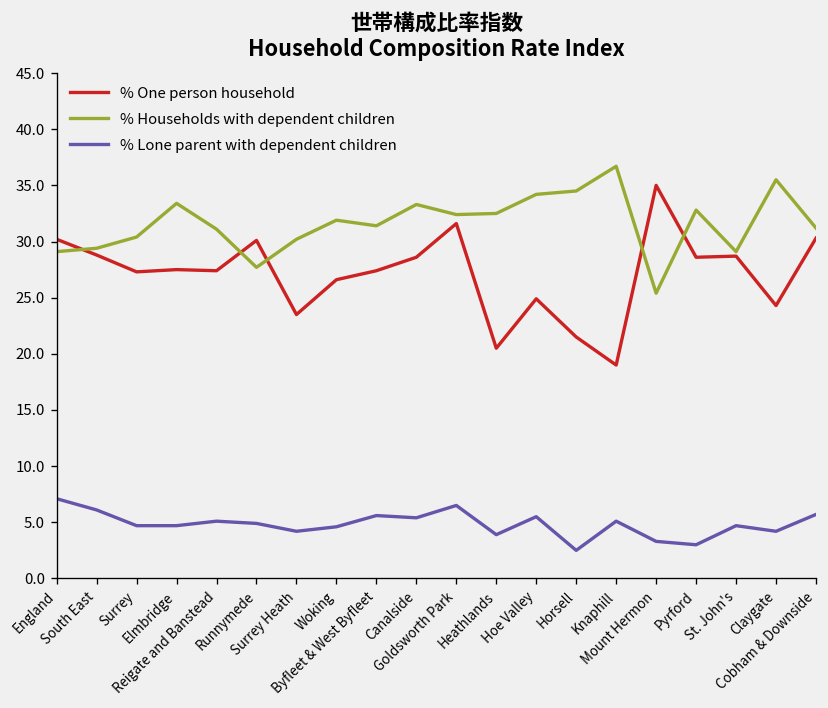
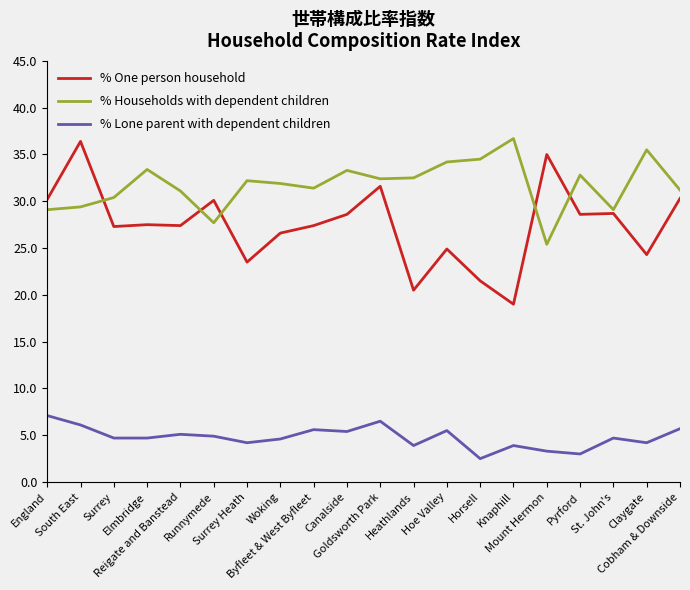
  {
    "% One person household": {
      "England": 30,
-     "South East": 29,
+     "South East": 36,
      "Surrey": 27,
      "Elmbridge": 28,
      "Reigate and Banstead": 27,
      "Runnymede": 30,
      "Surrey Heath": 24,
      "Woking": 27,
      "Byfleet & West Byfleet": 27,
      "Canalside": 29,
      "Goldsworth Park": 32,
      "Heathlands": 21,
      "Hoe Valley": 25,
      "Horsell": 22,
      "Knaphill": 19,
      "Mount Hermon": 35,
      "Pyrford": 29,
      "St. John's": 29,
      "Claygate": 24,
      "Cobham & Downside": 30
    },
    "% Households with dependent children": {
      "England": 29,
      "South East": 29,
      "Surrey": 30,
      "Elmbridge": 33,
      "Reigate and Banstead": 31,
      "Runnymede": 28,
-     "Surrey Heath": 30,
+     "Surrey Heath": 32,
      "Woking": 32,
      "Byfleet & West Byfleet": 31,
      "Canalside": 33,
      "Goldsworth Park": 32,
      "Heathlands": 33,
      "Hoe Valley": 34,
      "Horsell": 35,
      "Knaphill": 37,
      "Mount Hermon": 25,
      "Pyrford": 33,
      "St. John's": 29,
      "Claygate": 36,
      "Cobham & Downside": 31
    },
    "% Lone parent with dependent children": {
      "England": 7,
      "South East": 6,
      "Surrey": 5,
      "Elmbridge": 5,
      "Reigate and Banstead": 5,
      "Runnymede": 5,
      "Surrey Heath": 4,
      "Woking": 5,
      "Byfleet & West Byfleet": 6,
      "Canalside": 5,
      "Goldsworth Park": 7,
      "Heathlands": 4,
      "Hoe Valley": 6,
      "Horsell": 3,
-     "Knaphill": 5,
+     "Knaphill": 4,
      "Mount Hermon": 3,
      "Pyrford": 3,
      "St. John's": 5,
      "Claygate": 4,
      "Cobham & Downside": 6
    }
  }
